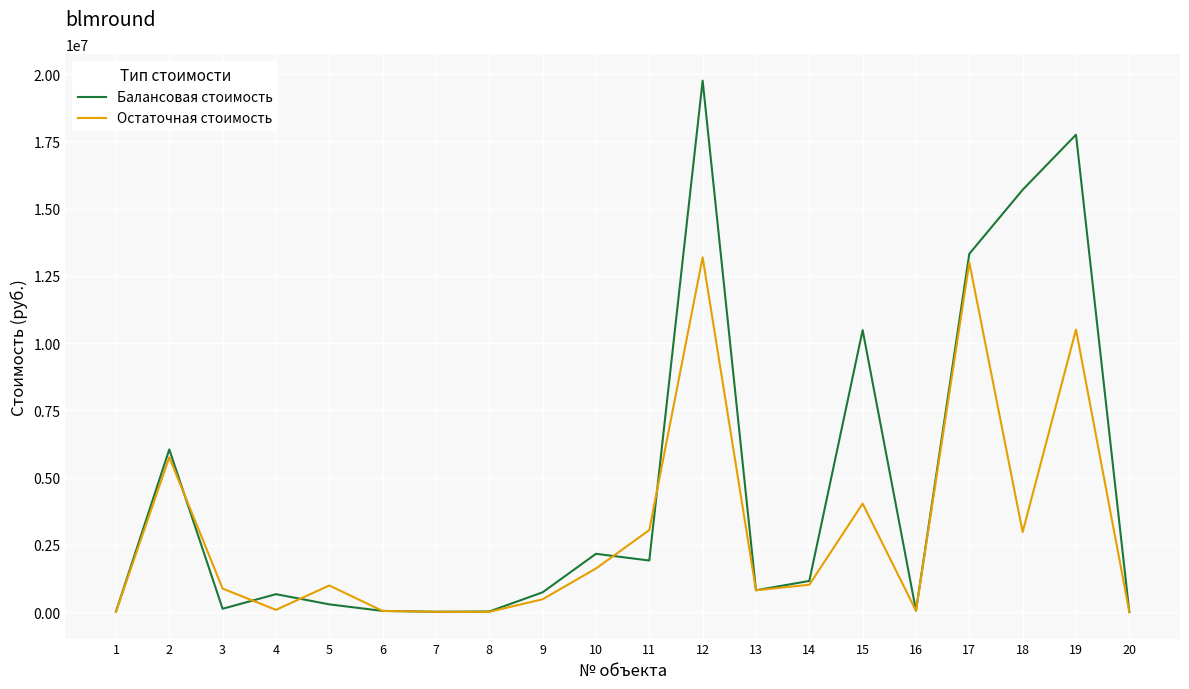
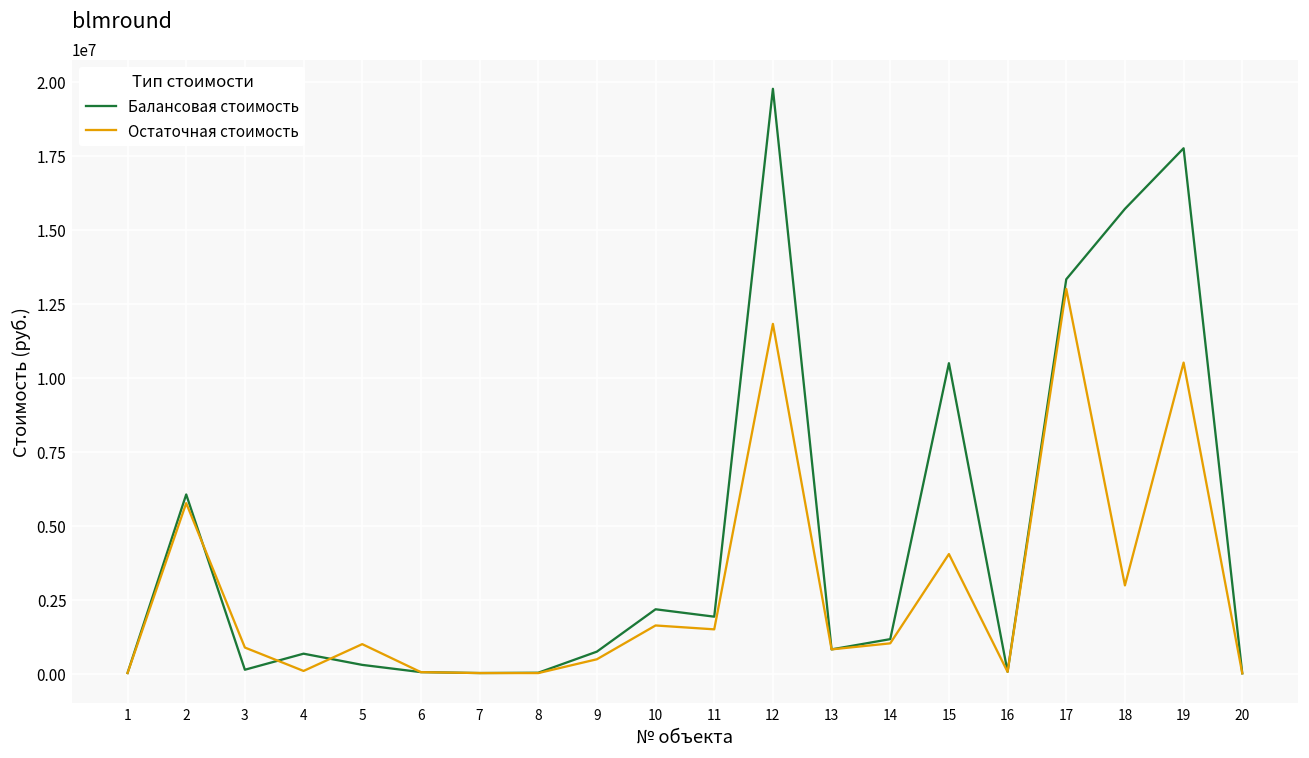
  {
    "Балансовая стоимость": {
      "2": 6100000,
      "3": 100000,
      "4": 700000,
      "5": 300000,
      "9": 700000,
      "10": 2200000,
      "11": 1900000,
      "12": 19800000,
      "14": 1200000,
      "15": 10500000,
      "17": 13300000,
      "18": 15700000,
      "19": 17700000
    },
    "Остаточная стоимость": {
      "2": 5800000,
      "3": 900000,
      "4": 100000,
      "5": 1000000,
      "9": 500000,
      "10": 1600000,
-     "11": 3100000,
-     "12": 13200000,
+     "11": 1500000,
+     "12": 11800000,
      "14": 1000000,
      "15": 4000000,
      "17": 13000000,
      "18": 3000000,
      "19": 10500000
    }
  }
